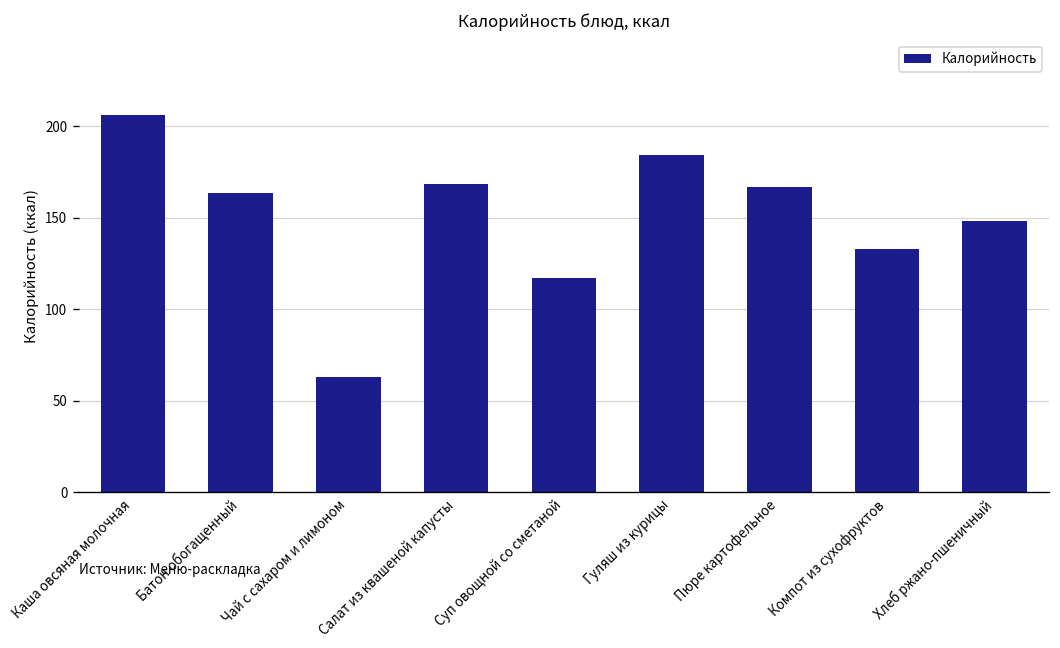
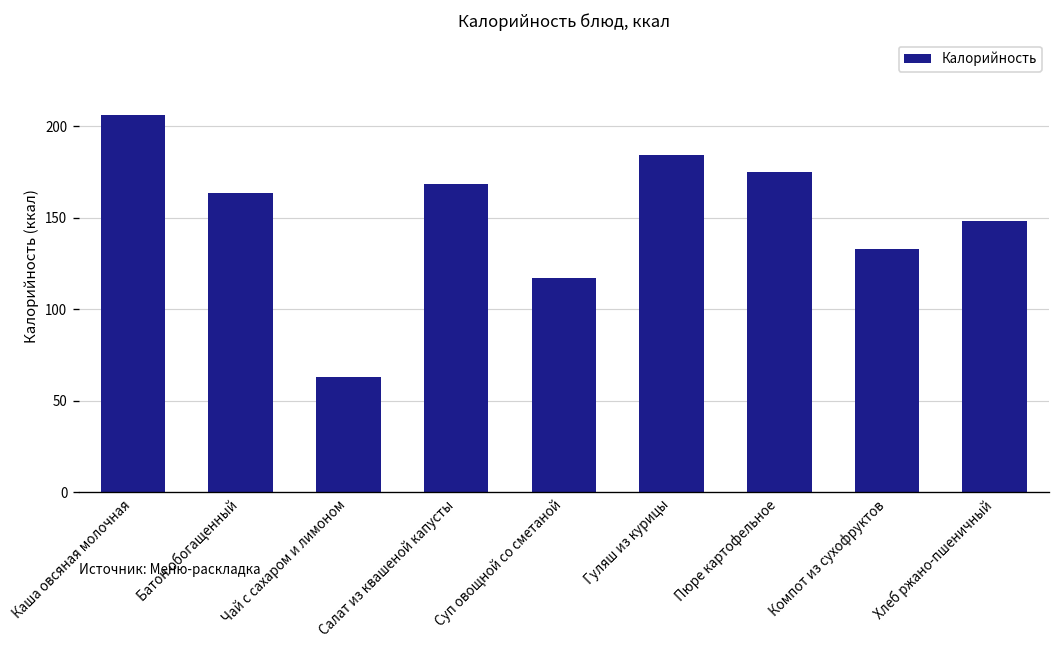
  {
    "Каша овсяная молочная": 206,
    "Батон обогащенный": 164,
    "Чай с сахаром и лимоном": 63,
    "Салат из квашеной капусты": 168,
    "Суп овощной со сметаной": 117,
    "Гуляш из курицы": 184,
-   "Пюре картофельное": 167,
+   "Пюре картофельное": 175,
    "Компот из сухофруктов": 133,
    "Хлеб ржано-пшеничный": 148
  }
